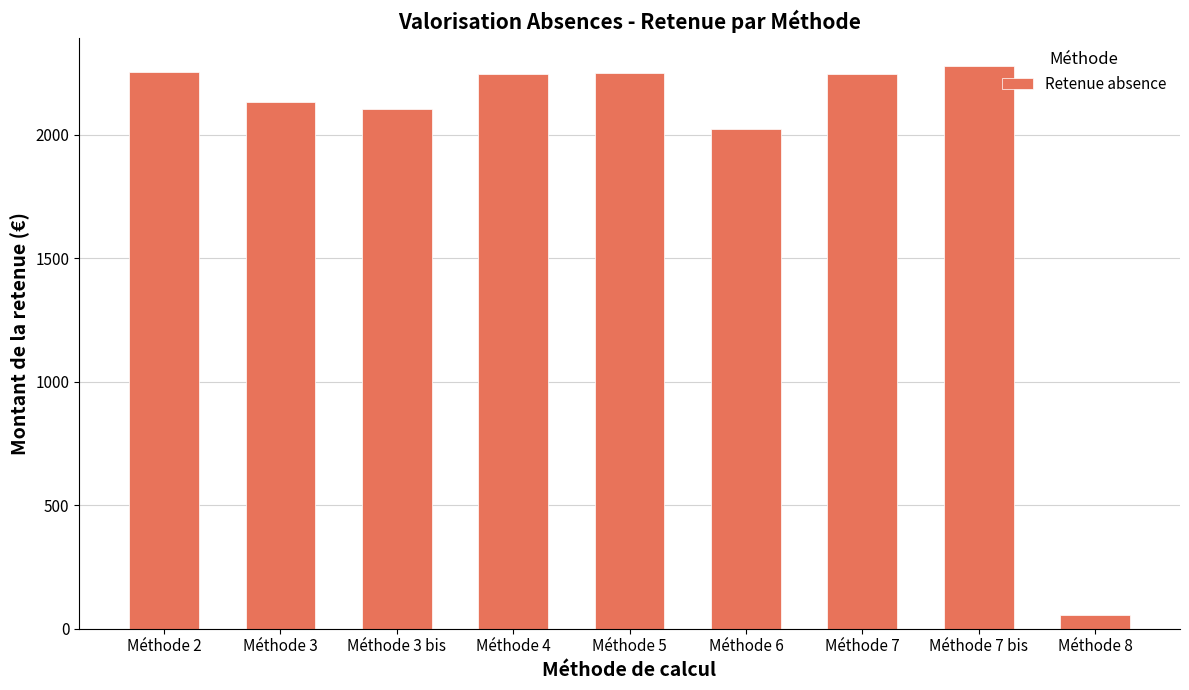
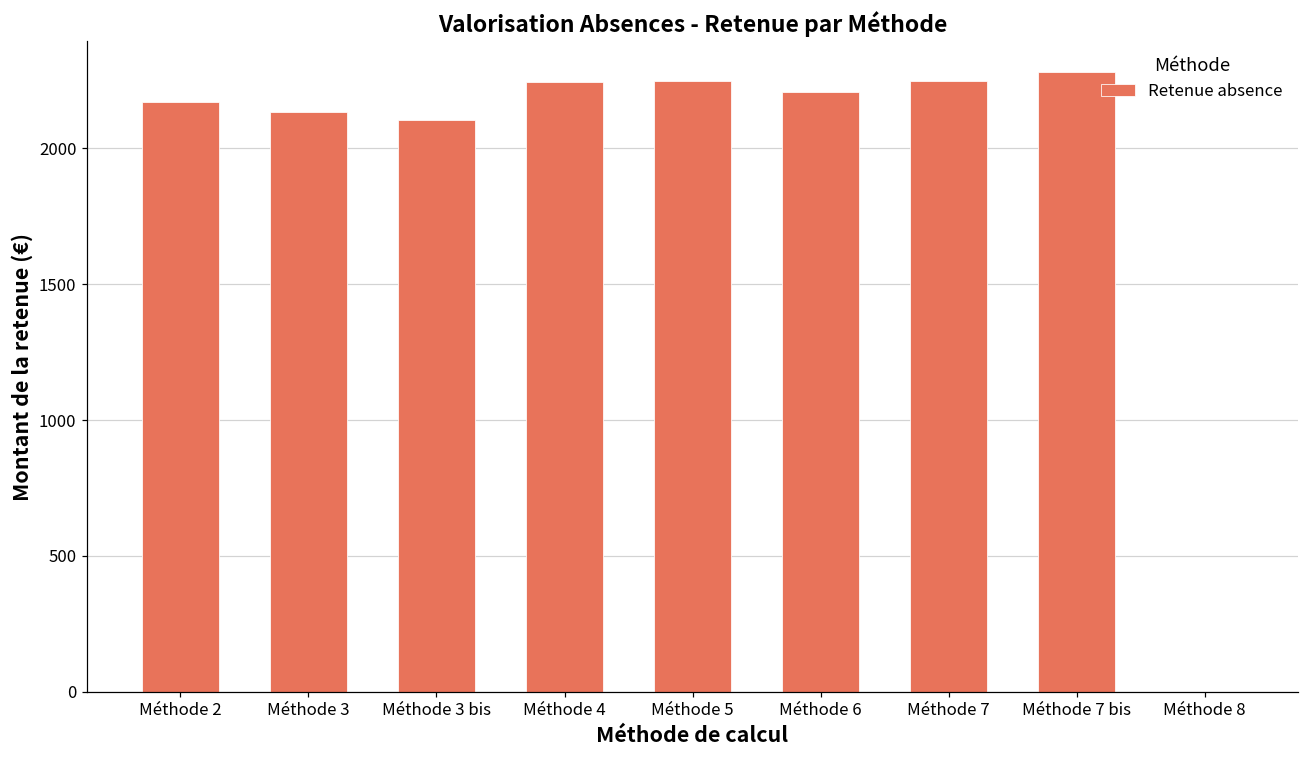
  {
-   "Méthode 2": 2250,
+   "Méthode 2": 2170,
    "Méthode 3": 2130,
    "Méthode 3 bis": 2100,
    "Méthode 4": 2250,
    "Méthode 5": 2250,
-   "Méthode 6": 2020,
+   "Méthode 6": 2210,
    "Méthode 7": 2250,
    "Méthode 7 bis": 2280,
-   "Méthode 8": 50
+   "Méthode 8": 0
  }
